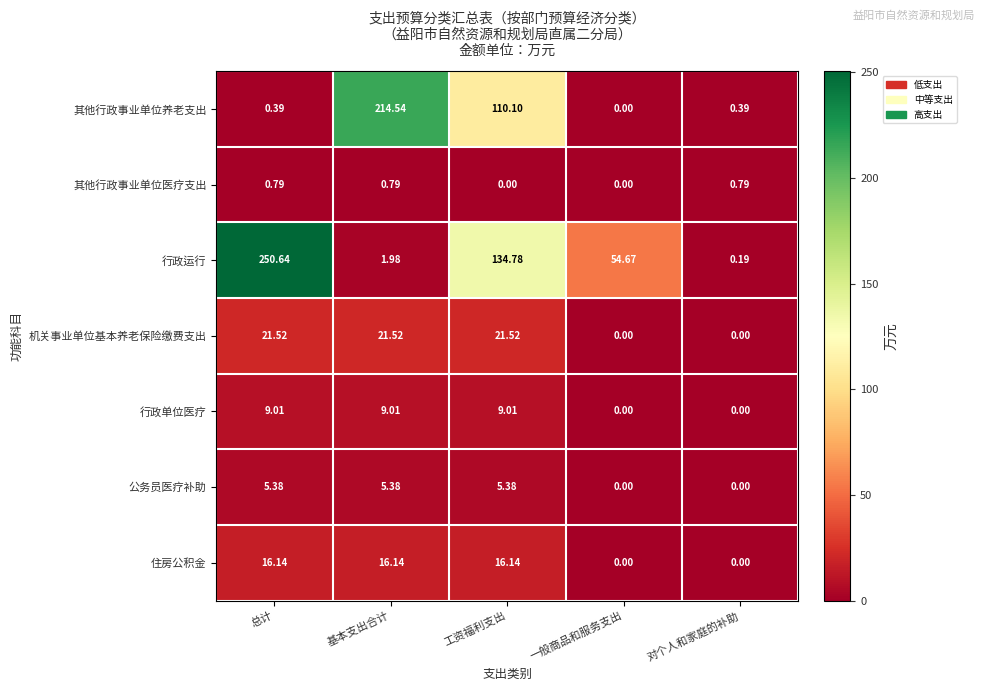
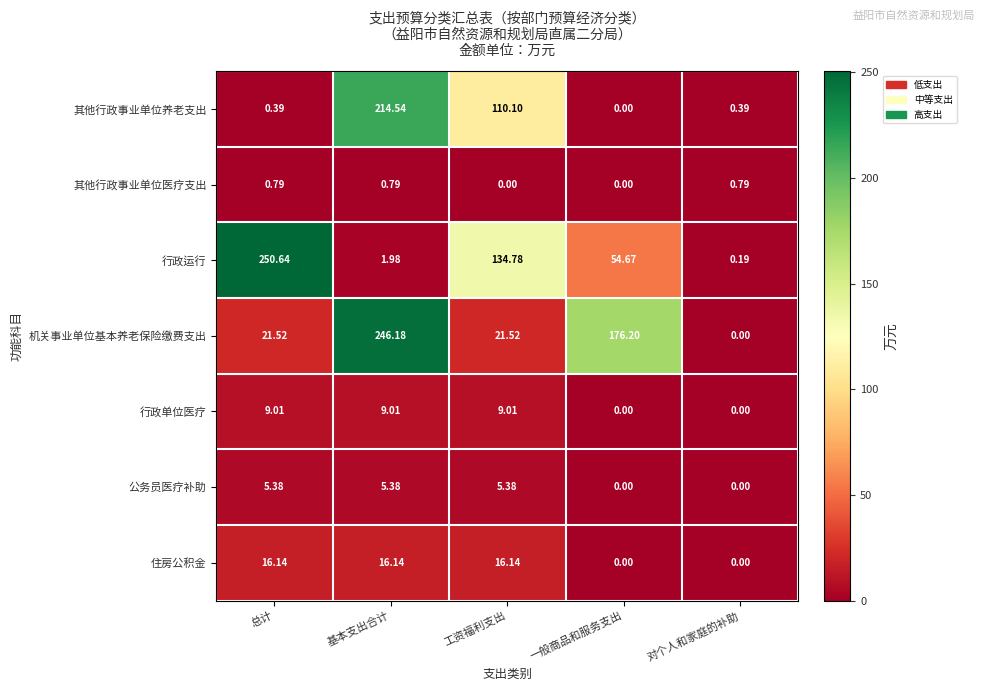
  {
    "其他行政事业单位养老支出": {
      "总计": 0.39,
      "基本支出合计": 214.54,
      "工资福利支出": 110.10,
      "一般商品和服务支出": 0.00,
      "对个人和家庭的补助": 0.39
    },
    "其他行政事业单位医疗支出": {
      "总计": 0.79,
      "基本支出合计": 0.79,
      "工资福利支出": 0.00,
      "一般商品和服务支出": 0.00,
      "对个人和家庭的补助": 0.79
    },
    "行政运行": {
      "总计": 250.64,
      "基本支出合计": 1.98,
      "工资福利支出": 134.78,
      "一般商品和服务支出": 54.67,
      "对个人和家庭的补助": 0.19
    },
    "机关事业单位基本养老保险缴费支出": {
      "总计": 21.52,
-     "基本支出合计": 21.52,
+     "基本支出合计": 246.18,
      "工资福利支出": 21.52,
-     "一般商品和服务支出": 0.00,
+     "一般商品和服务支出": 176.20,
      "对个人和家庭的补助": 0.00
    },
    "行政单位医疗": {
      "总计": 9.01,
      "基本支出合计": 9.01,
      "工资福利支出": 9.01,
      "一般商品和服务支出": 0.00,
      "对个人和家庭的补助": 0.00
    },
    "公务员医疗补助": {
      "总计": 5.38,
      "基本支出合计": 5.38,
      "工资福利支出": 5.38,
      "一般商品和服务支出": 0.00,
      "对个人和家庭的补助": 0.00
    },
    "住房公积金": {
      "总计": 16.14,
      "基本支出合计": 16.14,
      "工资福利支出": 16.14,
      "一般商品和服务支出": 0.00,
      "对个人和家庭的补助": 0.00
    }
  }
